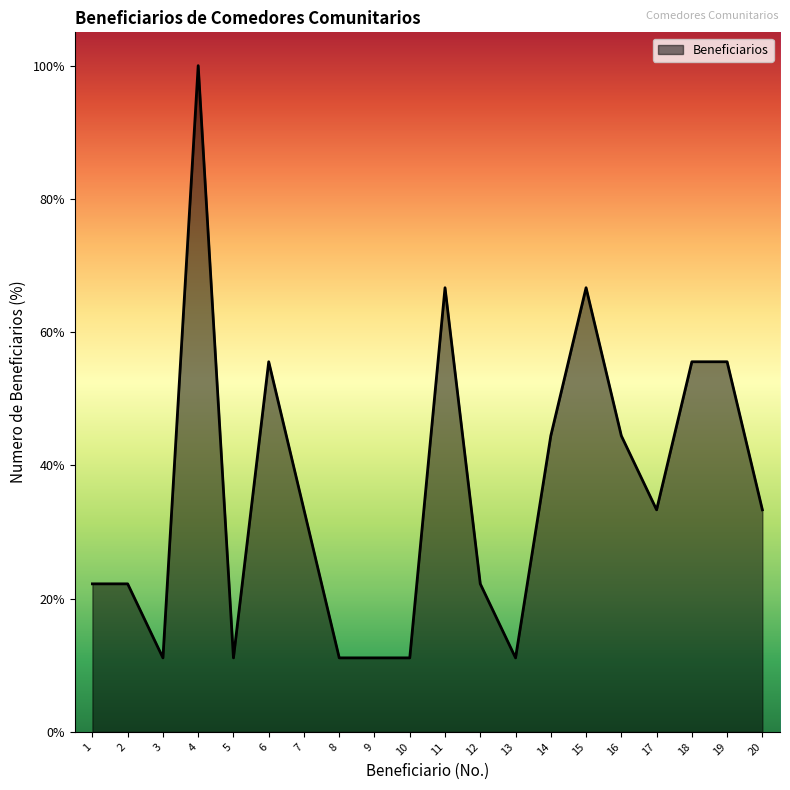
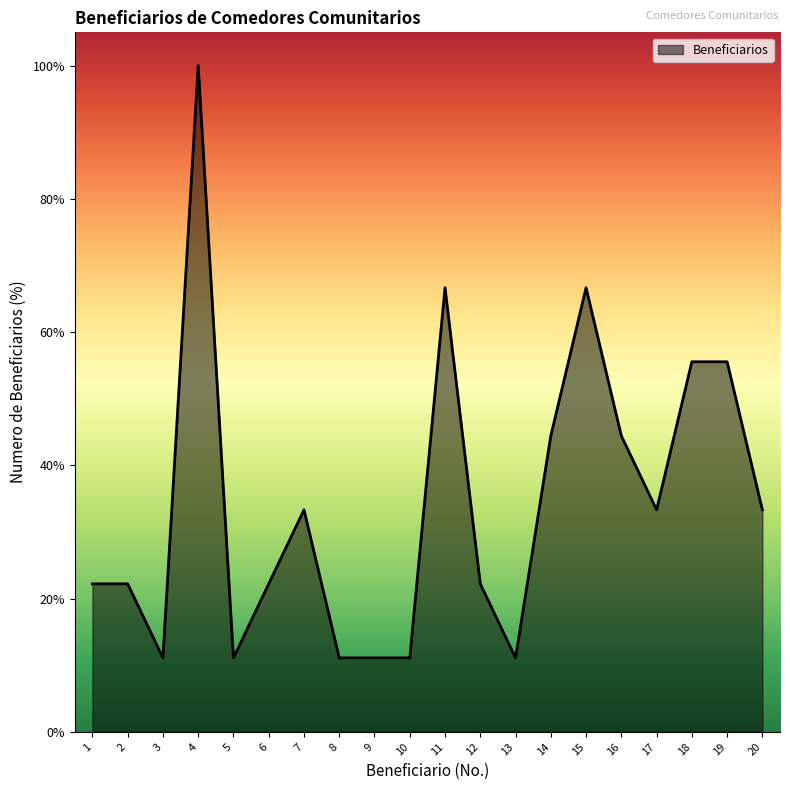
  {
    "1": "22%",
    "2": "22%",
    "3": "11%",
    "4": "100%",
    "5": "11%",
-   "6": "56%",
+   "6": "22%",
    "7": "33%",
    "8": "11%",
    "9": "11%",
    "10": "11%",
    "11": "67%",
    "12": "22%",
    "13": "11%",
    "14": "44%",
    "15": "67%",
    "16": "44%",
    "17": "33%",
    "18": "56%",
    "19": "56%",
    "20": "33%"
  }
